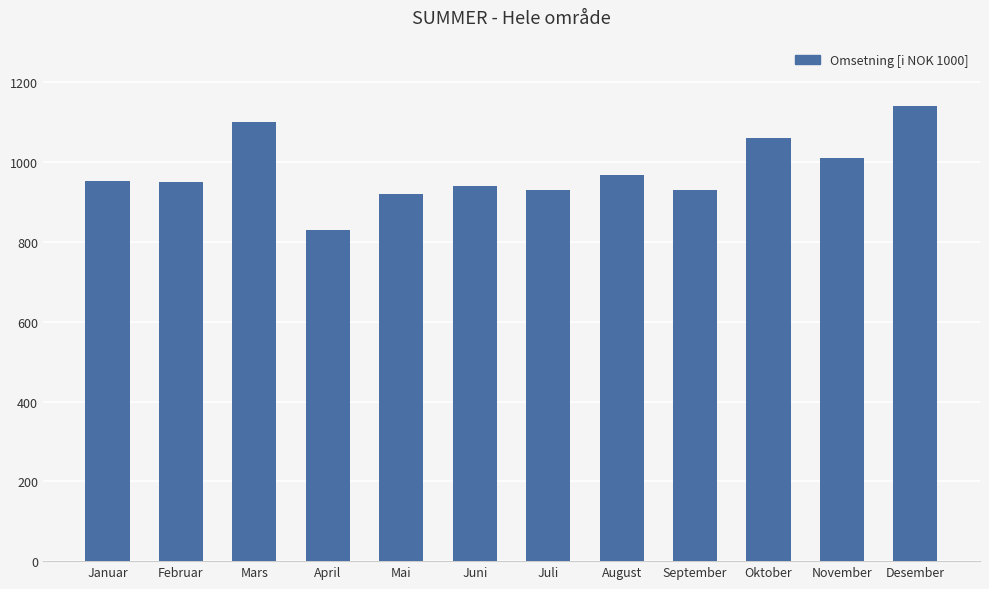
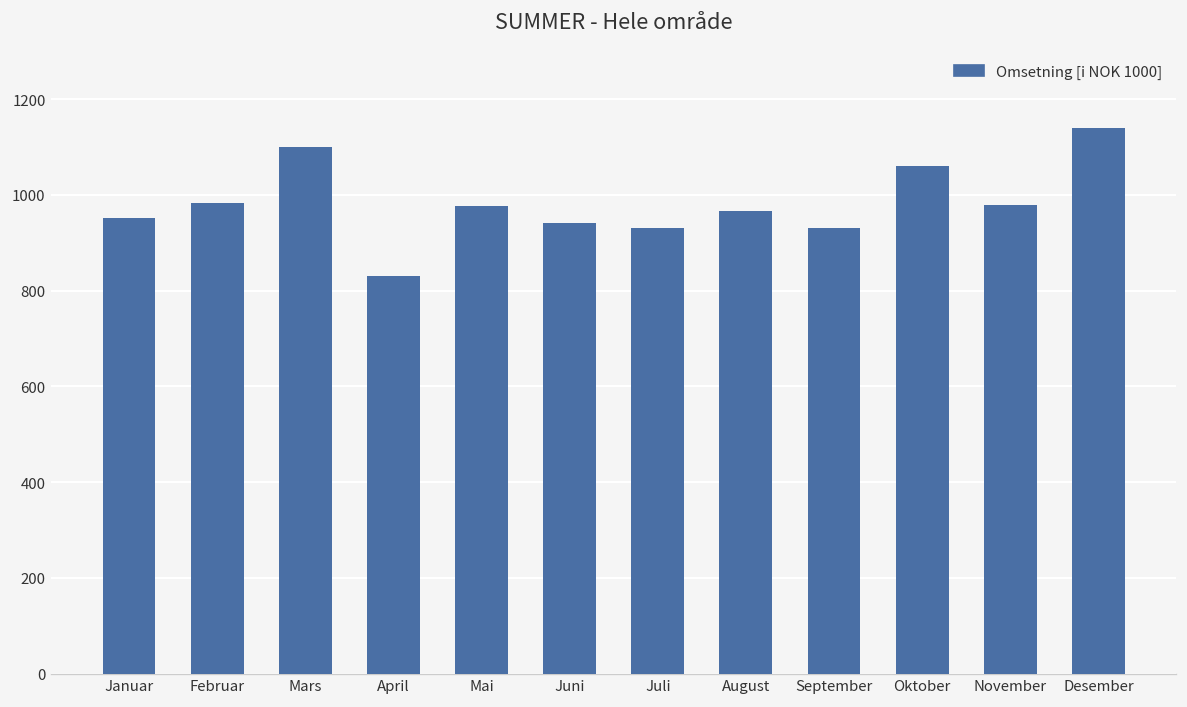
  {
    "Januar": 950,
-   "Februar": 950,
+   "Februar": 980,
    "Mars": 1100,
    "April": 830,
-   "Mai": 920,
+   "Mai": 980,
    "Juni": 940,
    "Juli": 930,
    "August": 970,
    "September": 930,
    "Oktober": 1060,
-   "November": 1010,
+   "November": 980,
    "Desember": 1140
  }
